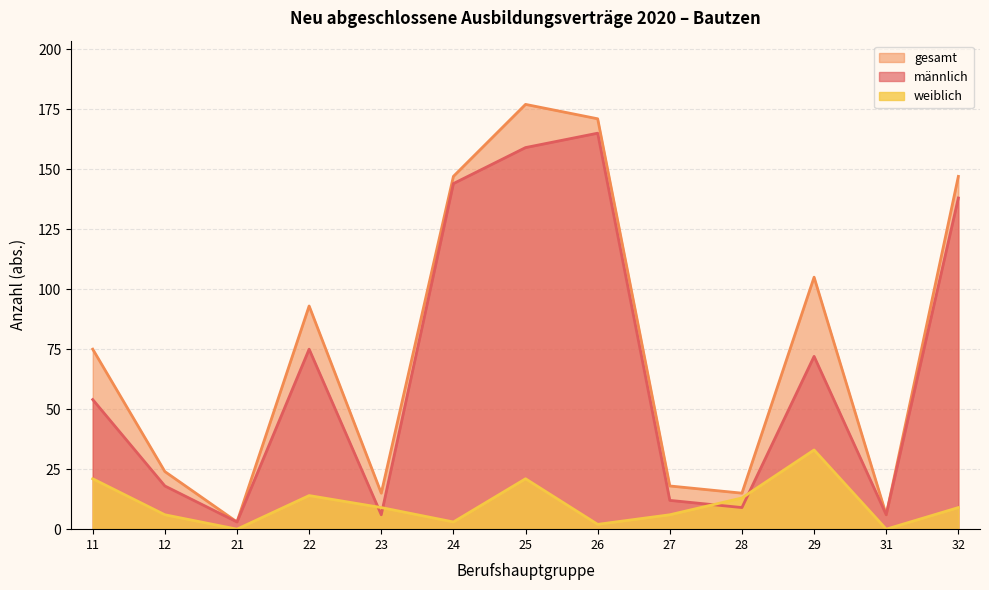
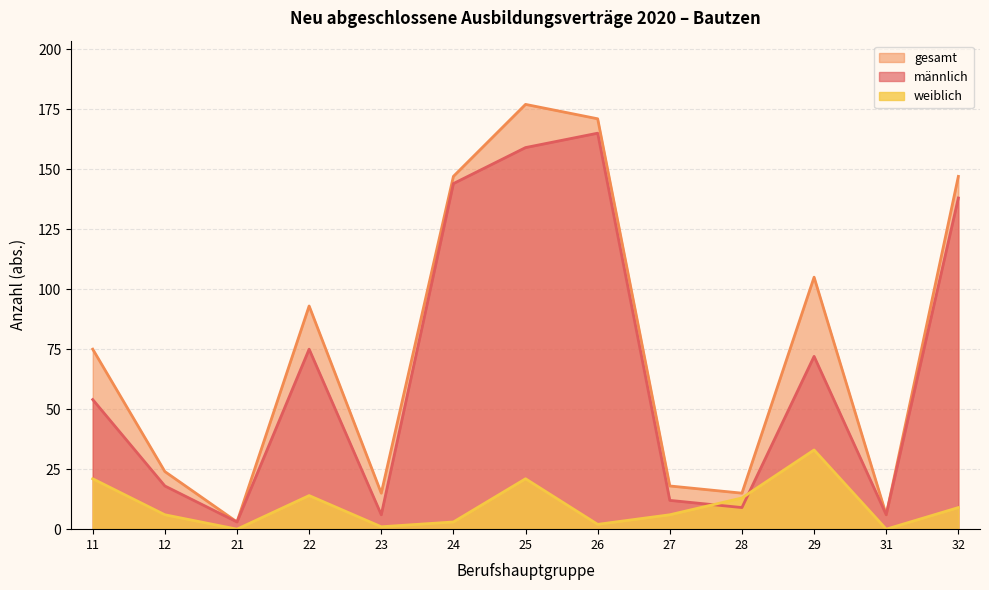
  {
    "weiblich": {
      "11": 21,
      "12": 6,
      "21": 0,
      "22": 14,
-     "23": 9,
+     "23": 1,
      "24": 3,
      "25": 21,
      "26": 2,
      "27": 6,
      "28": 13,
      "29": 33,
      "31": 0,
      "32": 9
    }
  }
